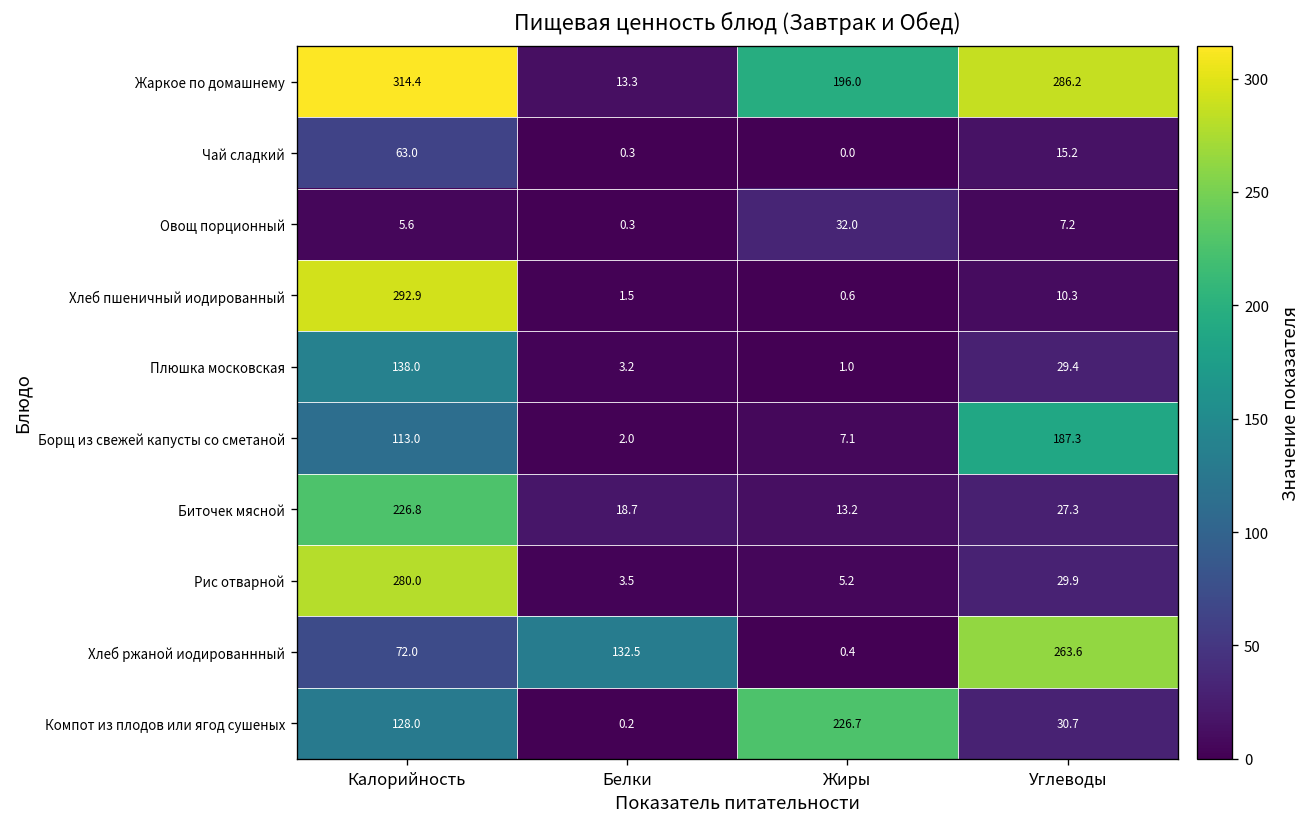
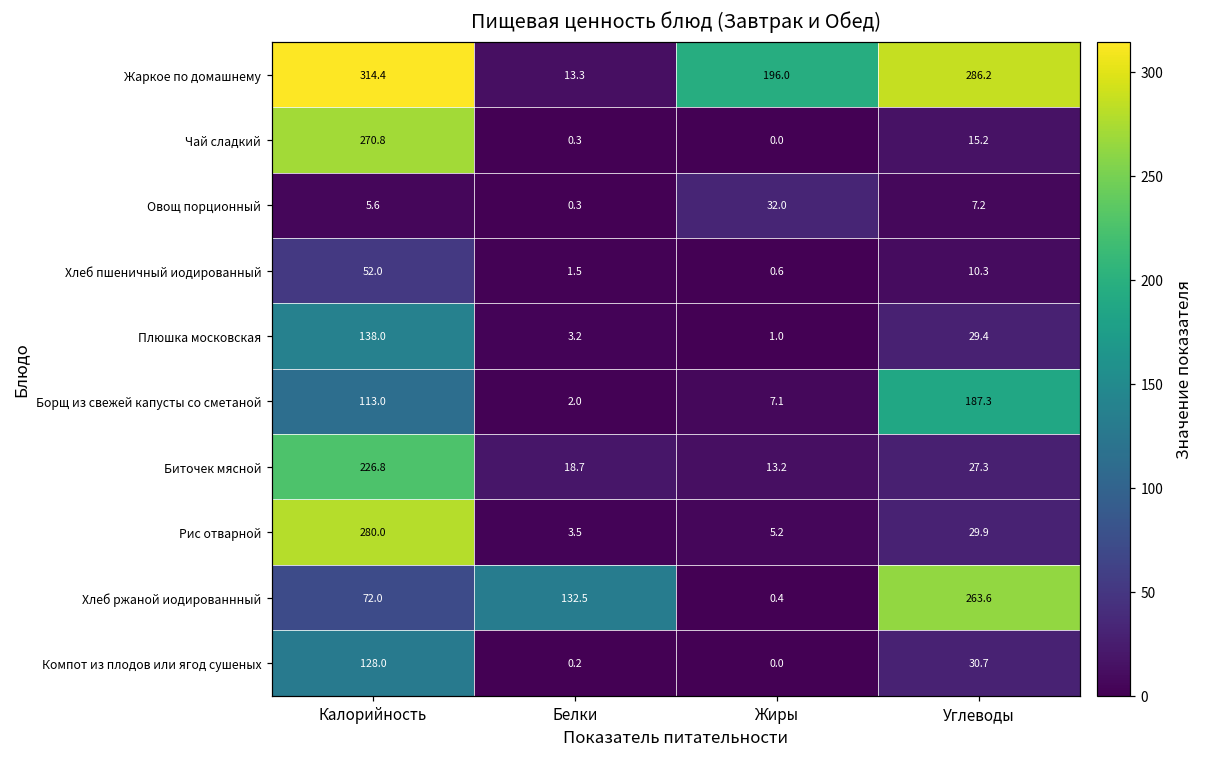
  {
    "Жаркое по домашнему": {
      "Калорийность": 314.4,
      "Белки": 13.3,
      "Жиры": 196.0,
      "Углеводы": 286.2
    },
    "Чай сладкий": {
-     "Калорийность": 63.0,
+     "Калорийность": 270.8,
      "Белки": 0.3,
      "Жиры": 0.0,
      "Углеводы": 15.2
    },
    "Овощ порционный": {
      "Калорийность": 5.6,
      "Белки": 0.3,
      "Жиры": 32.0,
      "Углеводы": 7.2
    },
    "Хлеб пшеничный иодированный": {
-     "Калорийность": 292.9,
+     "Калорийность": 52.0,
      "Белки": 1.5,
      "Жиры": 0.6,
      "Углеводы": 10.3
    },
    "Плюшка московская": {
      "Калорийность": 138.0,
      "Белки": 3.2,
      "Жиры": 1.0,
      "Углеводы": 29.4
    },
    "Борщ из свежей капусты со сметаной": {
      "Калорийность": 113.0,
      "Белки": 2.0,
      "Жиры": 7.1,
      "Углеводы": 187.3
    },
    "Биточек мясной": {
      "Калорийность": 226.8,
      "Белки": 18.7,
      "Жиры": 13.2,
      "Углеводы": 27.3
    },
    "Рис отварной": {
      "Калорийность": 280.0,
      "Белки": 3.5,
      "Жиры": 5.2,
      "Углеводы": 29.9
    },
    "Хлеб ржаной иодированнный": {
      "Калорийность": 72.0,
      "Белки": 132.5,
      "Жиры": 0.4,
      "Углеводы": 263.6
    },
    "Компот из плодов или ягод сушеных": {
      "Калорийность": 128.0,
      "Белки": 0.2,
-     "Жиры": 226.7,
+     "Жиры": 0.0,
      "Углеводы": 30.7
    }
  }
